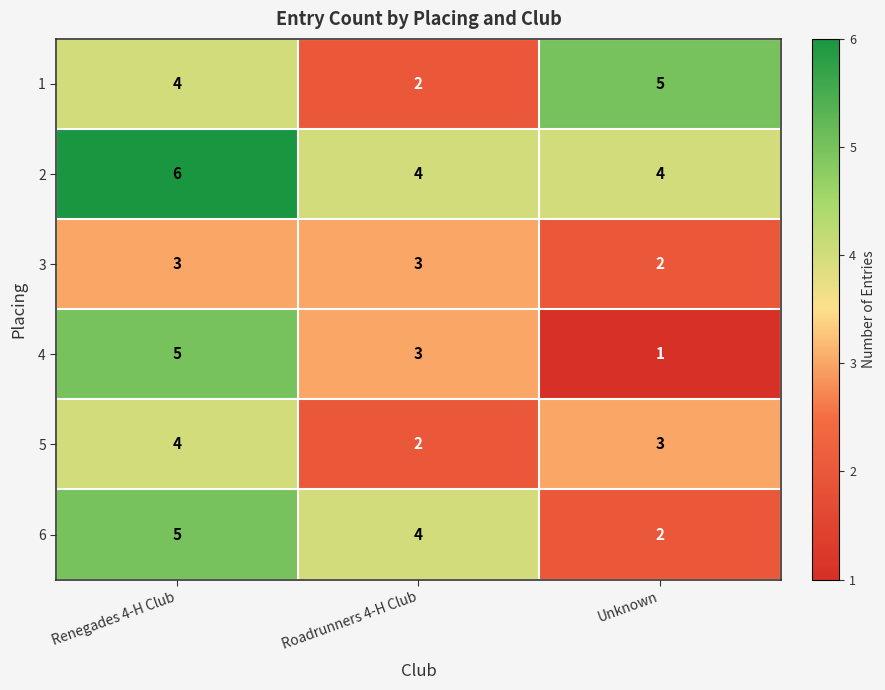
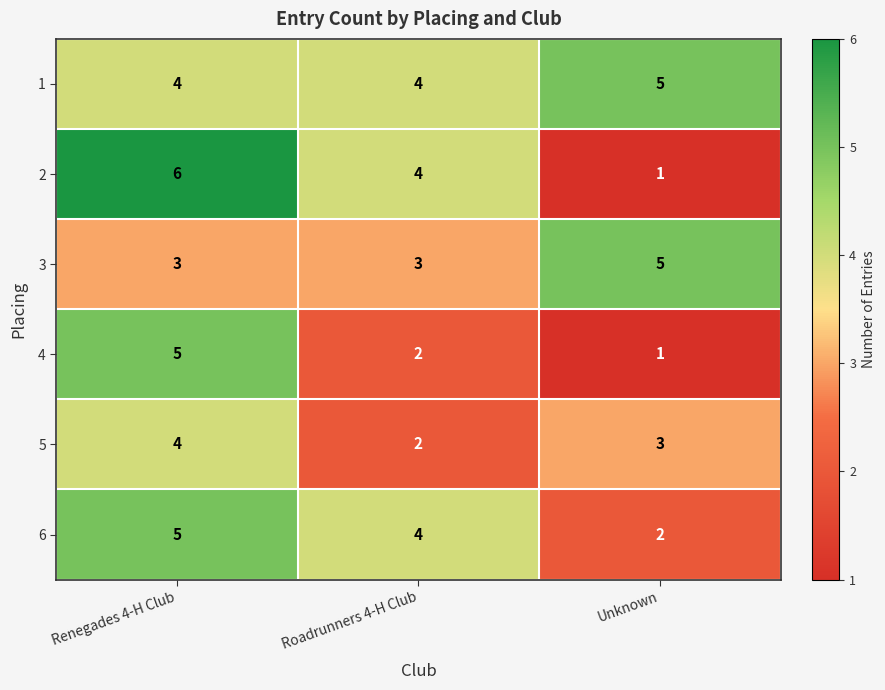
  {
    "1": {
      "Renegades 4-H Club": 4,
-     "Roadrunners 4-H Club": 2,
+     "Roadrunners 4-H Club": 4,
      "Unknown": 5
    },
    "2": {
      "Renegades 4-H Club": 6,
      "Roadrunners 4-H Club": 4,
-     "Unknown": 4
+     "Unknown": 1
    },
    "3": {
      "Renegades 4-H Club": 3,
      "Roadrunners 4-H Club": 3,
-     "Unknown": 2
+     "Unknown": 5
    },
    "4": {
      "Renegades 4-H Club": 5,
-     "Roadrunners 4-H Club": 3,
+     "Roadrunners 4-H Club": 2,
      "Unknown": 1
    },
    "5": {
      "Renegades 4-H Club": 4,
      "Roadrunners 4-H Club": 2,
      "Unknown": 3
    },
    "6": {
      "Renegades 4-H Club": 5,
      "Roadrunners 4-H Club": 4,
      "Unknown": 2
    }
  }
